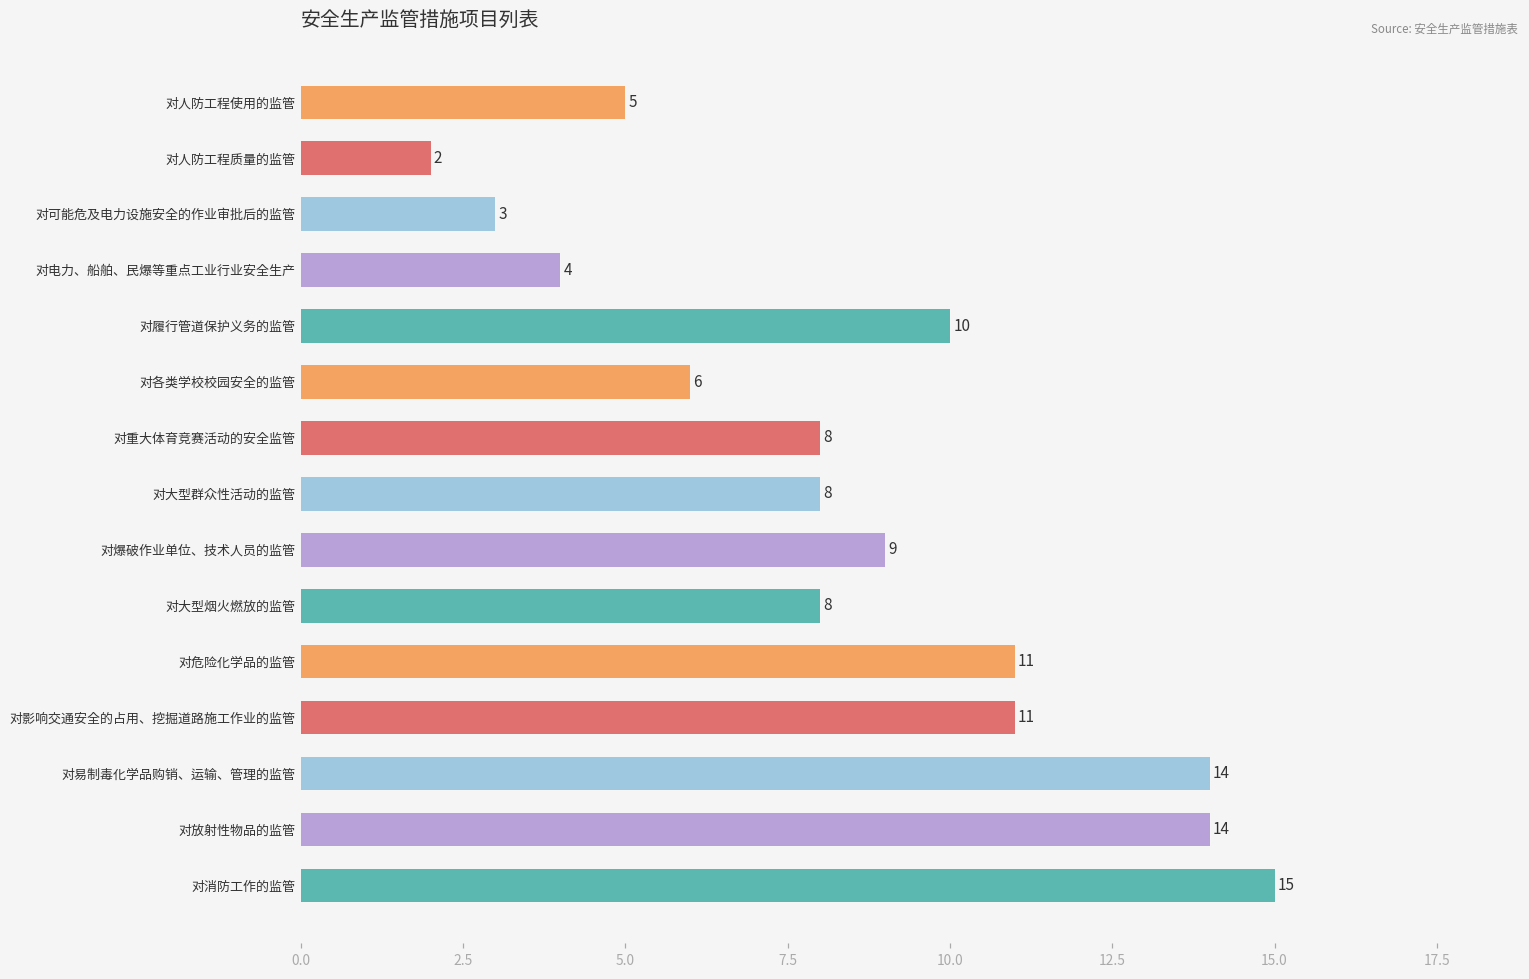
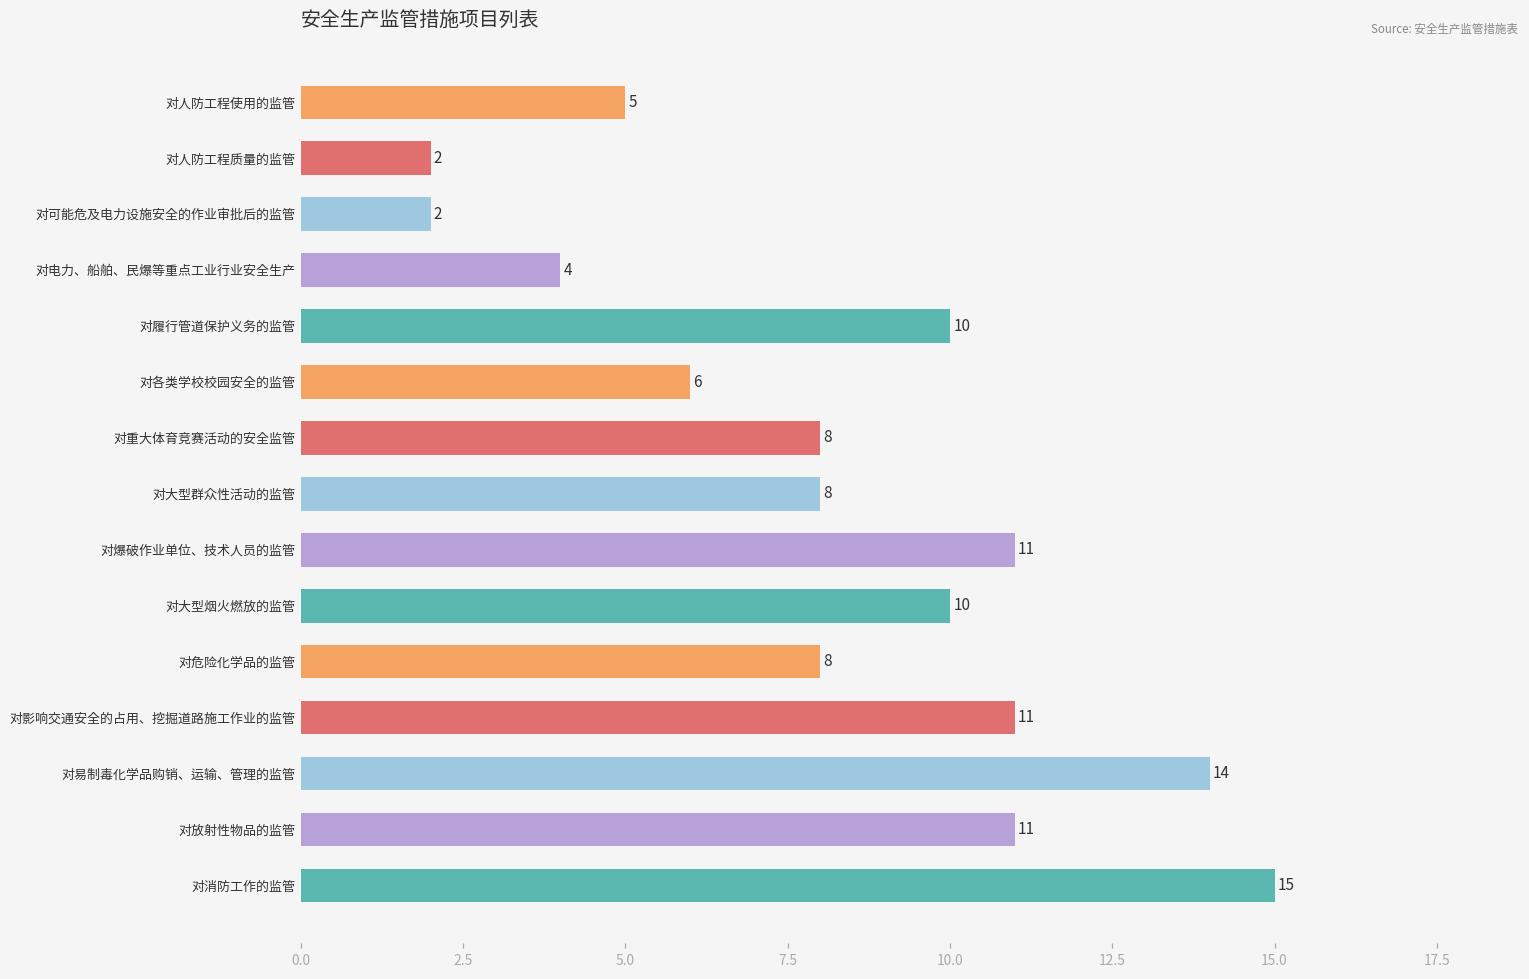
  {
    "对人防工程使用的监管": 5,
    "对人防工程质量的监管": 2,
-   "对可能危及电力设施安全的作业审批后的监管": 3,
+   "对可能危及电力设施安全的作业审批后的监管": 2,
    "对电力、船舶、民爆等重点工业行业安全生产": 4,
    "对履行管道保护义务的监管": 10,
    "对各类学校校园安全的监管": 6,
    "对重大体育竞赛活动的安全监管": 8,
    "对大型群众性活动的监管": 8,
-   "对爆破作业单位、技术人员的监管": 9,
-   "对大型烟火燃放的监管": 8,
-   "对危险化学品的监管": 11,
+   "对爆破作业单位、技术人员的监管": 11,
+   "对大型烟火燃放的监管": 10,
+   "对危险化学品的监管": 8,
    "对影响交通安全的占用、挖掘道路施工作业的监管": 11,
    "对易制毒化学品购销、运输、管理的监管": 14,
-   "对放射性物品的监管": 14,
+   "对放射性物品的监管": 11,
    "对消防工作的监管": 15
  }
